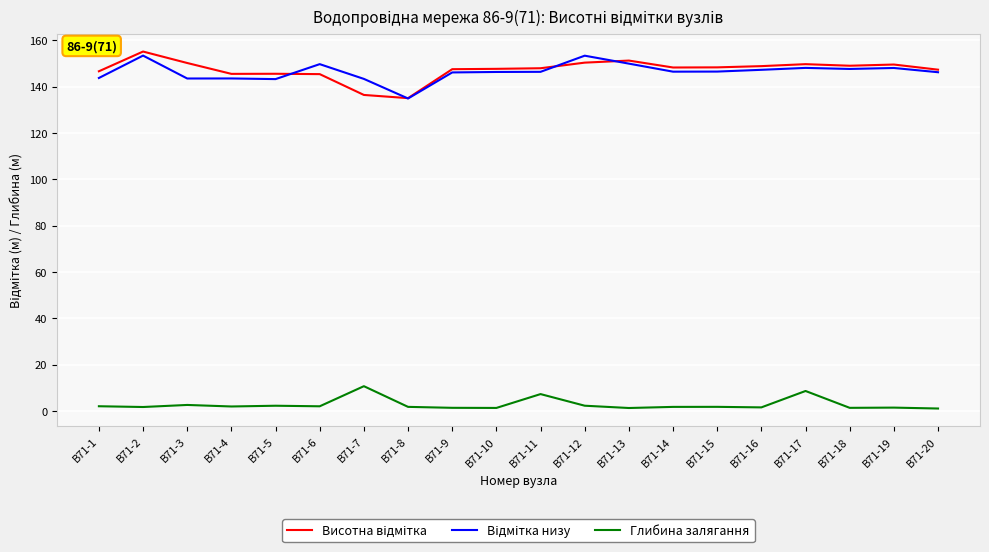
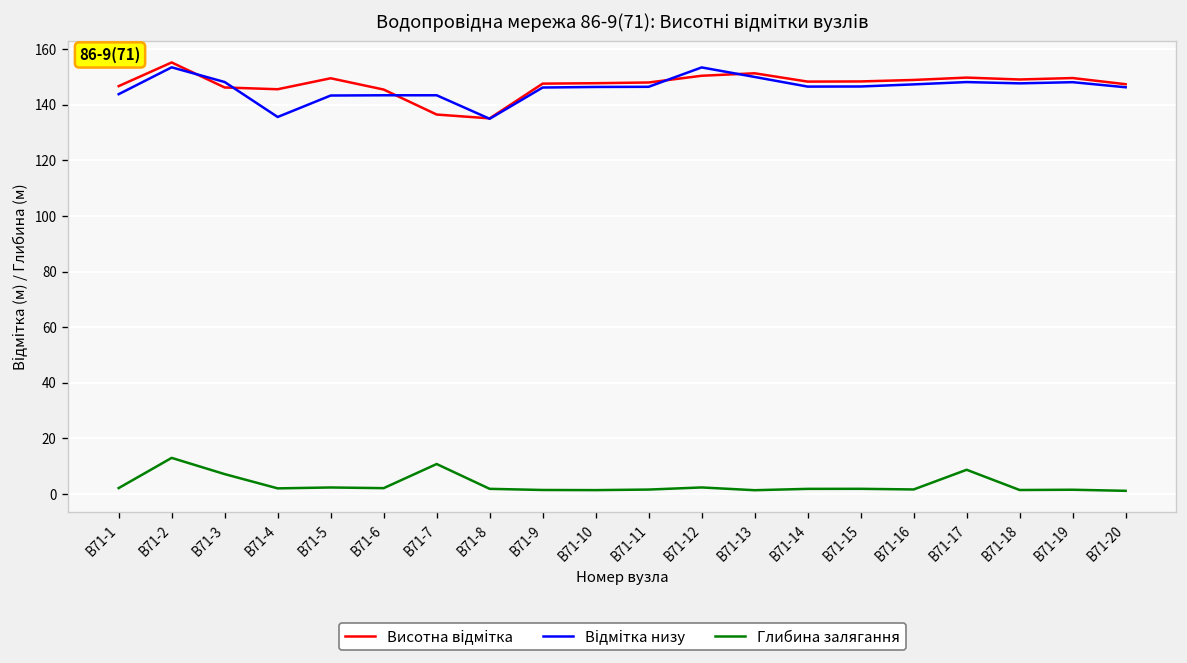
  {
    "Висотна відмітка": {
      "В71-2": 155,
-     "В71-3": 150,
+     "В71-3": 146,
      "В71-4": 146,
-     "В71-5": 146,
+     "В71-5": 150,
      "В71-6": 145,
      "В71-7": 136,
      "В71-9": 148,
      "В71-10": 148,
      "В71-11": 148,
      "В71-12": 150,
      "В71-13": 151,
      "В71-14": 148,
      "В71-15": 148,
      "В71-16": 149,
      "В71-17": 150,
      "В71-18": 149,
      "В71-19": 150,
      "В71-20": 147
    },
    "Відмітка низу": {
      "В71-1": 144,
      "В71-2": 153,
-     "В71-3": 144,
-     "В71-4": 144,
+     "В71-3": 148,
+     "В71-4": 136,
      "В71-5": 143,
-     "В71-6": 150,
+     "В71-6": 143,
      "В71-7": 143,
      "В71-9": 146,
      "В71-10": 146,
      "В71-11": 146,
      "В71-12": 153,
      "В71-13": 150,
      "В71-14": 147,
      "В71-15": 147,
      "В71-16": 147,
      "В71-17": 148,
      "В71-18": 148,
      "В71-19": 148,
      "В71-20": 146
    },
    "Глибина залягання": {
      "В71-1": 2,
-     "В71-2": 2,
-     "В71-3": 3,
+     "В71-2": 13,
+     "В71-3": 7,
      "В71-4": 2,
      "В71-5": 2,
      "В71-6": 2,
      "В71-7": 11,
      "В71-8": 2,
      "В71-9": 1,
      "В71-10": 1,
-     "В71-11": 7,
+     "В71-11": 2,
      "В71-12": 2,
      "В71-13": 1,
      "В71-14": 2,
      "В71-15": 2,
      "В71-16": 2,
      "В71-17": 9,
      "В71-18": 1,
      "В71-19": 1,
      "В71-20": 1
    }
  }
